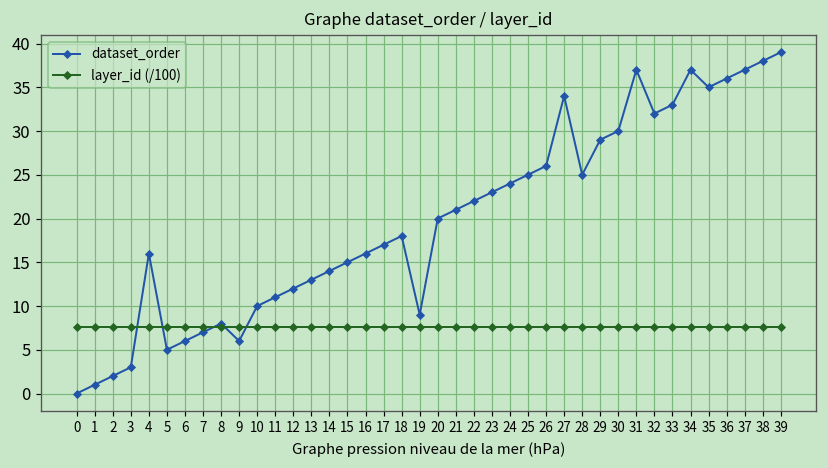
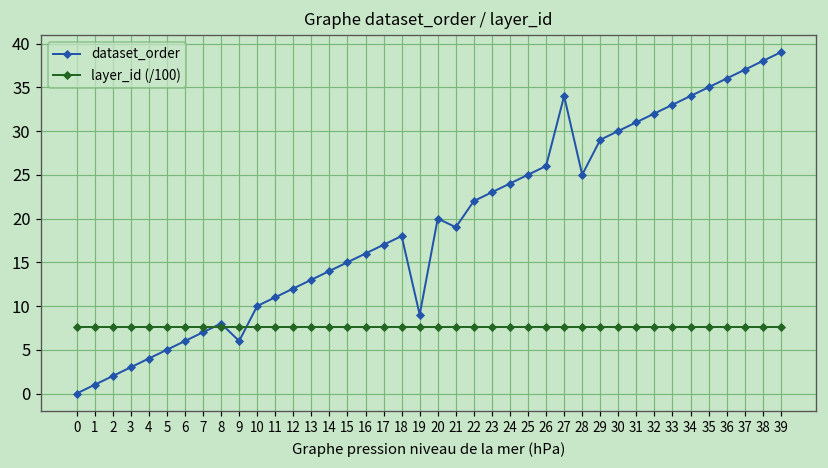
  {
    "dataset_order": {
      "0": 0,
      "1": 1,
      "2": 2,
      "3": 3,
-     "4": 16,
+     "4": 4,
      "5": 5,
      "6": 6,
      "7": 7,
      "8": 8,
      "9": 6,
      "10": 10,
      "11": 11,
      "12": 12,
      "13": 13,
      "14": 14,
      "15": 15,
      "16": 16,
      "17": 17,
      "18": 18,
      "19": 9,
      "20": 20,
-     "21": 21,
+     "21": 19,
      "22": 22,
      "23": 23,
      "24": 24,
      "25": 25,
      "26": 26,
      "27": 34,
      "28": 25,
      "29": 29,
      "30": 30,
-     "31": 37,
+     "31": 31,
      "32": 32,
      "33": 33,
-     "34": 37,
+     "34": 34,
      "35": 35,
      "36": 36,
      "37": 37,
      "38": 38,
      "39": 39
    },
    "layer_id (/100)": {
      "0": 8,
      "1": 8,
      "2": 8,
      "3": 8,
      "4": 8,
      "5": 8,
      "6": 8,
      "7": 8,
      "8": 8,
      "9": 8,
      "10": 8,
      "11": 8,
      "12": 8,
      "13": 8,
      "14": 8,
      "15": 8,
      "16": 8,
      "17": 8,
      "18": 8,
      "19": 8,
      "20": 8,
      "21": 8,
      "22": 8,
      "23": 8,
      "24": 8,
      "25": 8,
      "26": 8,
      "27": 8,
      "28": 8,
      "29": 8,
      "30": 8,
      "31": 8,
      "32": 8,
      "33": 8,
      "34": 8,
      "35": 8,
      "36": 8,
      "37": 8,
      "38": 8,
      "39": 8
    }
  }
